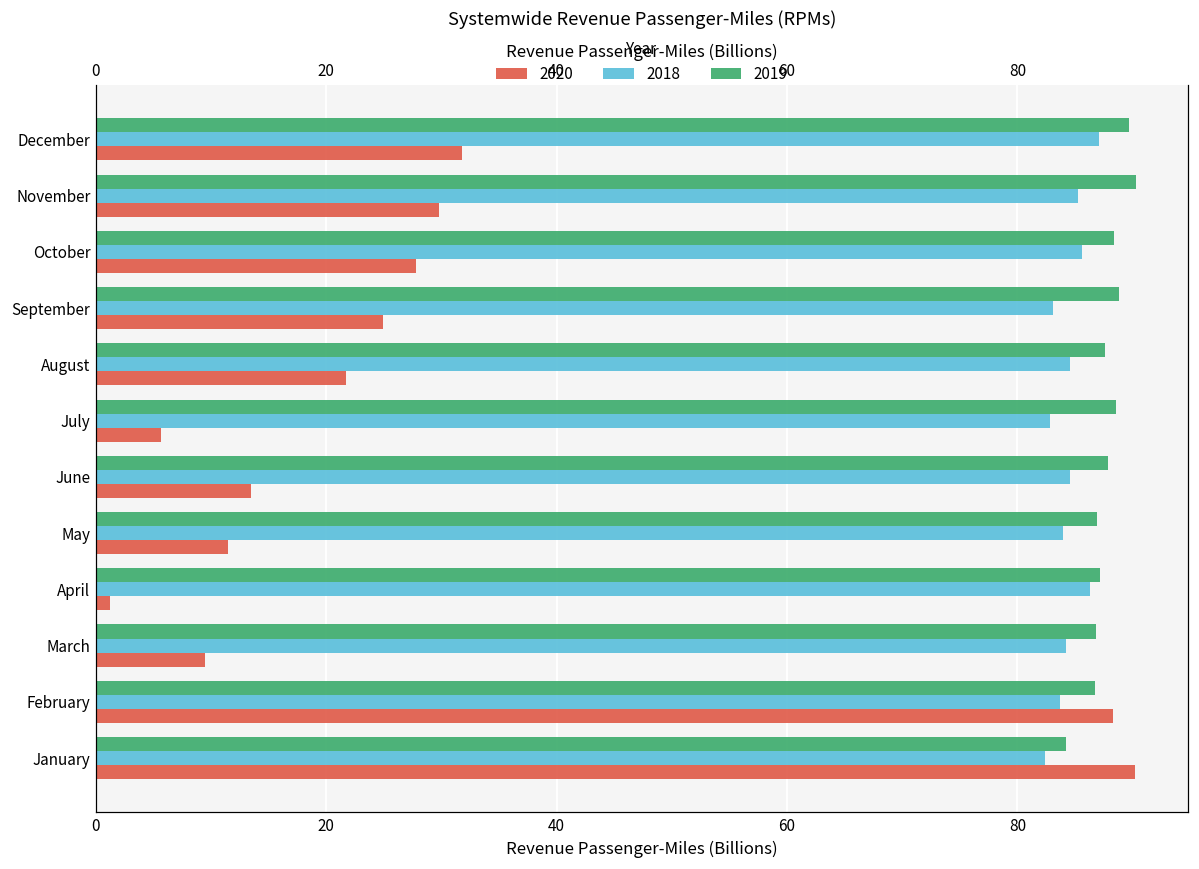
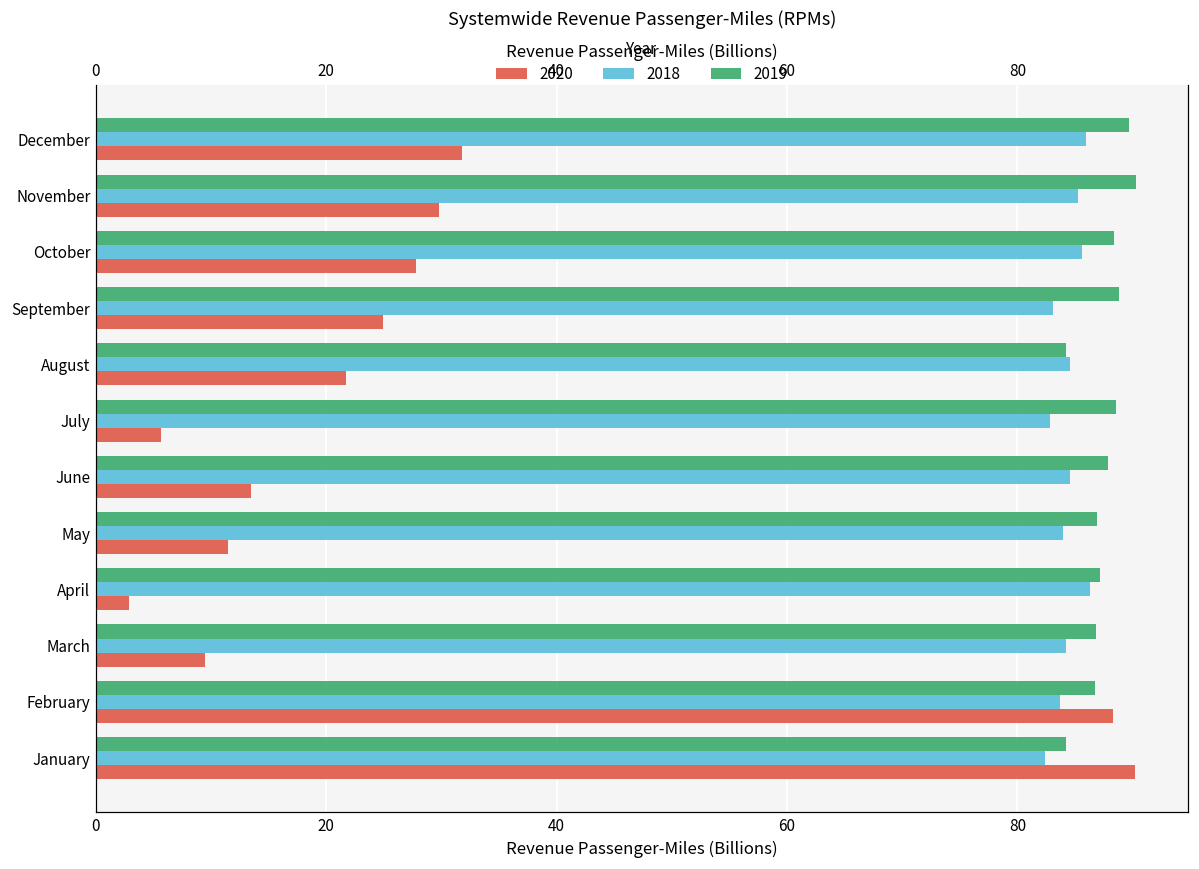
  {
    "2020": {
      "December": 31.8,
      "November": 29.8,
      "October": 27.8,
      "September": 24.9,
      "August": 21.7,
      "July": 5.7,
      "June": 13.5,
      "May": 11.5,
-     "April": 1.2,
+     "April": 2.9,
      "March": 9.5,
      "February": 88.3,
      "January": 90.2
    },
    "2018": {
-     "December": 87.1,
+     "December": 86.0,
      "November": 85.3,
      "October": 85.6,
      "September": 83.1,
      "August": 84.6,
      "July": 82.8,
      "June": 84.6,
      "May": 84.0,
      "April": 86.3,
      "March": 84.2,
      "February": 83.7,
      "January": 82.4
    },
    "2019": {
      "December": 89.7,
      "November": 90.3,
      "October": 88.4,
      "September": 88.8,
-     "August": 87.6,
+     "August": 84.2,
      "July": 88.6,
      "June": 87.9,
      "May": 86.9,
      "April": 87.2,
      "March": 86.8,
      "February": 86.7,
      "January": 84.2
    }
  }
